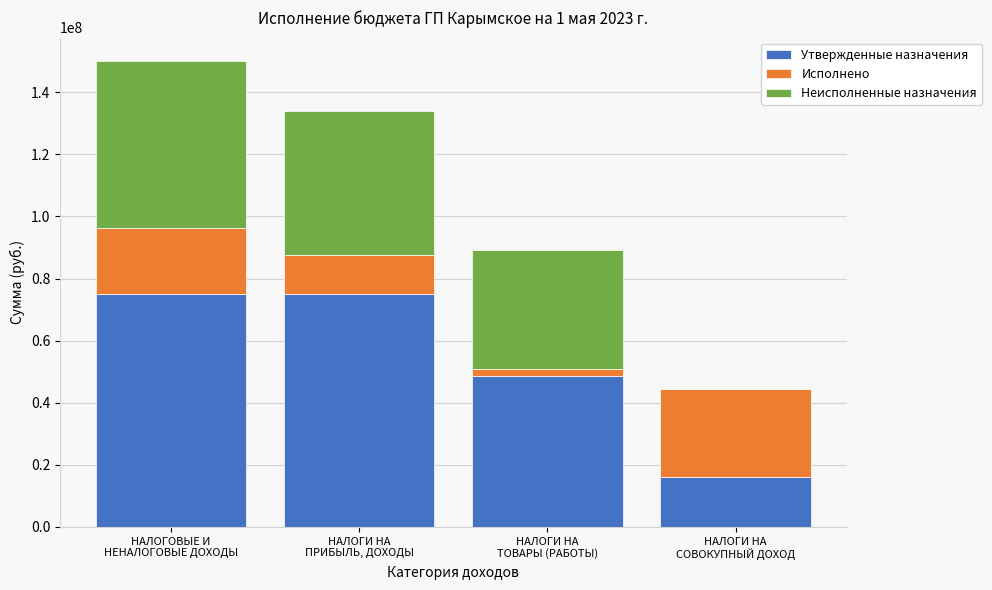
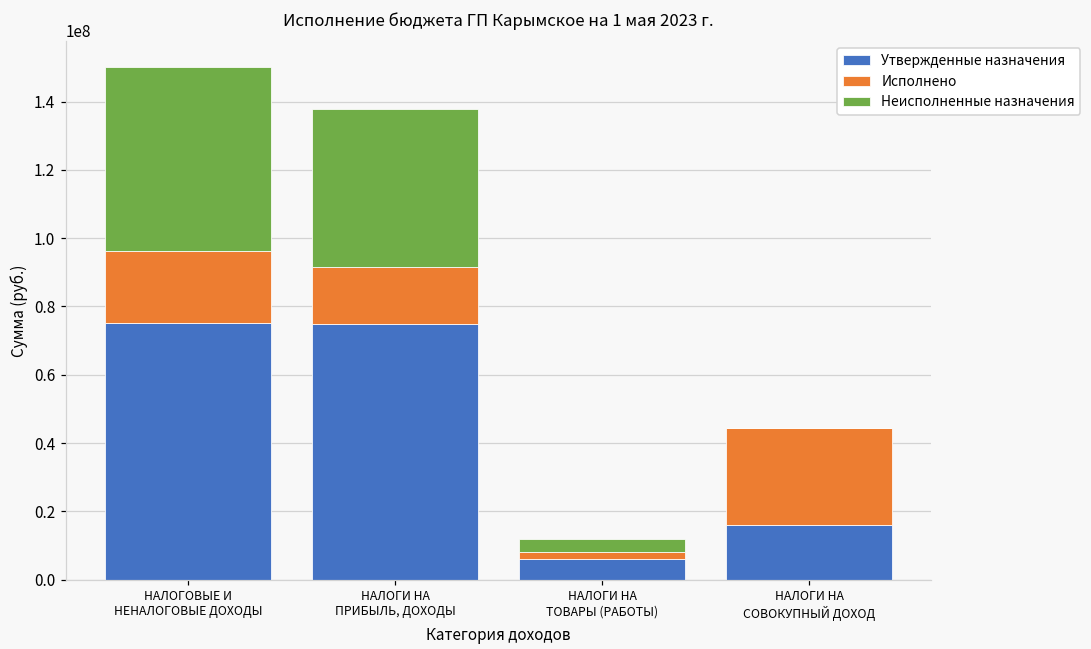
  {
    "Утвержденные назначения": {
      "НАЛОГОВЫЕ И НЕНАЛОГОВЫЕ ДОХОДЫ": 75000000,
      "НАЛОГИ НА ПРИБЫЛЬ, ДОХОДЫ": 75000000,
-     "НАЛОГИ НА ТОВАРЫ (РАБОТЫ)": 49000000,
+     "НАЛОГИ НА ТОВАРЫ (РАБОТЫ)": 6000000,
      "НАЛОГИ НА СОВОКУПНЫЙ ДОХОД": 16000000
    },
    "Исполнено": {
      "НАЛОГОВЫЕ И НЕНАЛОГОВЫЕ ДОХОДЫ": 21000000,
-     "НАЛОГИ НА ПРИБЫЛЬ, ДОХОДЫ": 13000000,
+     "НАЛОГИ НА ПРИБЫЛЬ, ДОХОДЫ": 17000000,
      "НАЛОГИ НА ТОВАРЫ (РАБОТЫ)": 2000000,
      "НАЛОГИ НА СОВОКУПНЫЙ ДОХОД": 29000000
    },
    "Неисполненные назначения": {
      "НАЛОГОВЫЕ И НЕНАЛОГОВЫЕ ДОХОДЫ": 54000000,
      "НАЛОГИ НА ПРИБЫЛЬ, ДОХОДЫ": 46000000,
-     "НАЛОГИ НА ТОВАРЫ (РАБОТЫ)": 38000000
+     "НАЛОГИ НА ТОВАРЫ (РАБОТЫ)": 4000000
    }
  }
